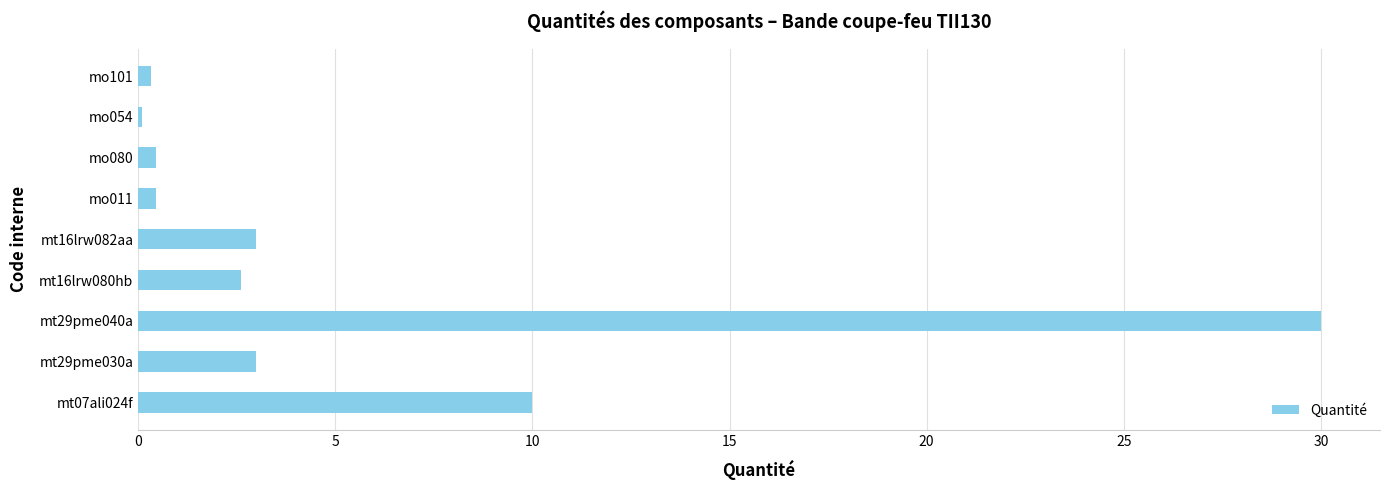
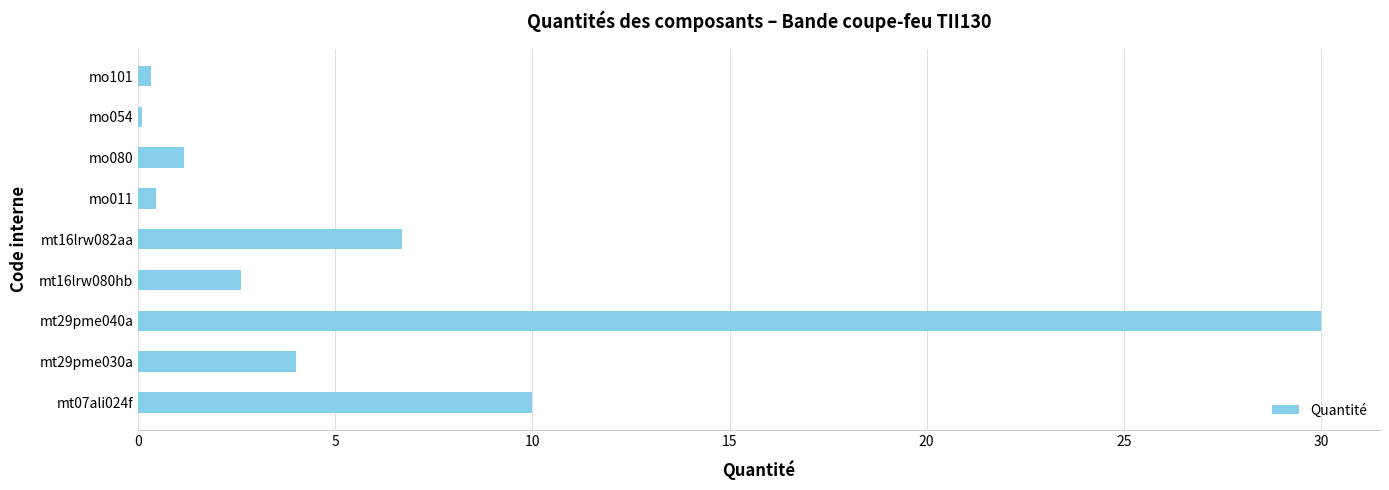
  {
    "mo101": 0.3,
    "mo054": 0.1,
-   "mo080": 0.5,
+   "mo080": 1.2,
    "mo011": 0.5,
-   "mt16lrw082aa": 3.0,
+   "mt16lrw082aa": 6.7,
    "mt16lrw080hb": 2.6,
    "mt29pme040a": 30.0,
-   "mt29pme030a": 3,
+   "mt29pme030a": 4,
    "mt07ali024f": 10.0
  }
